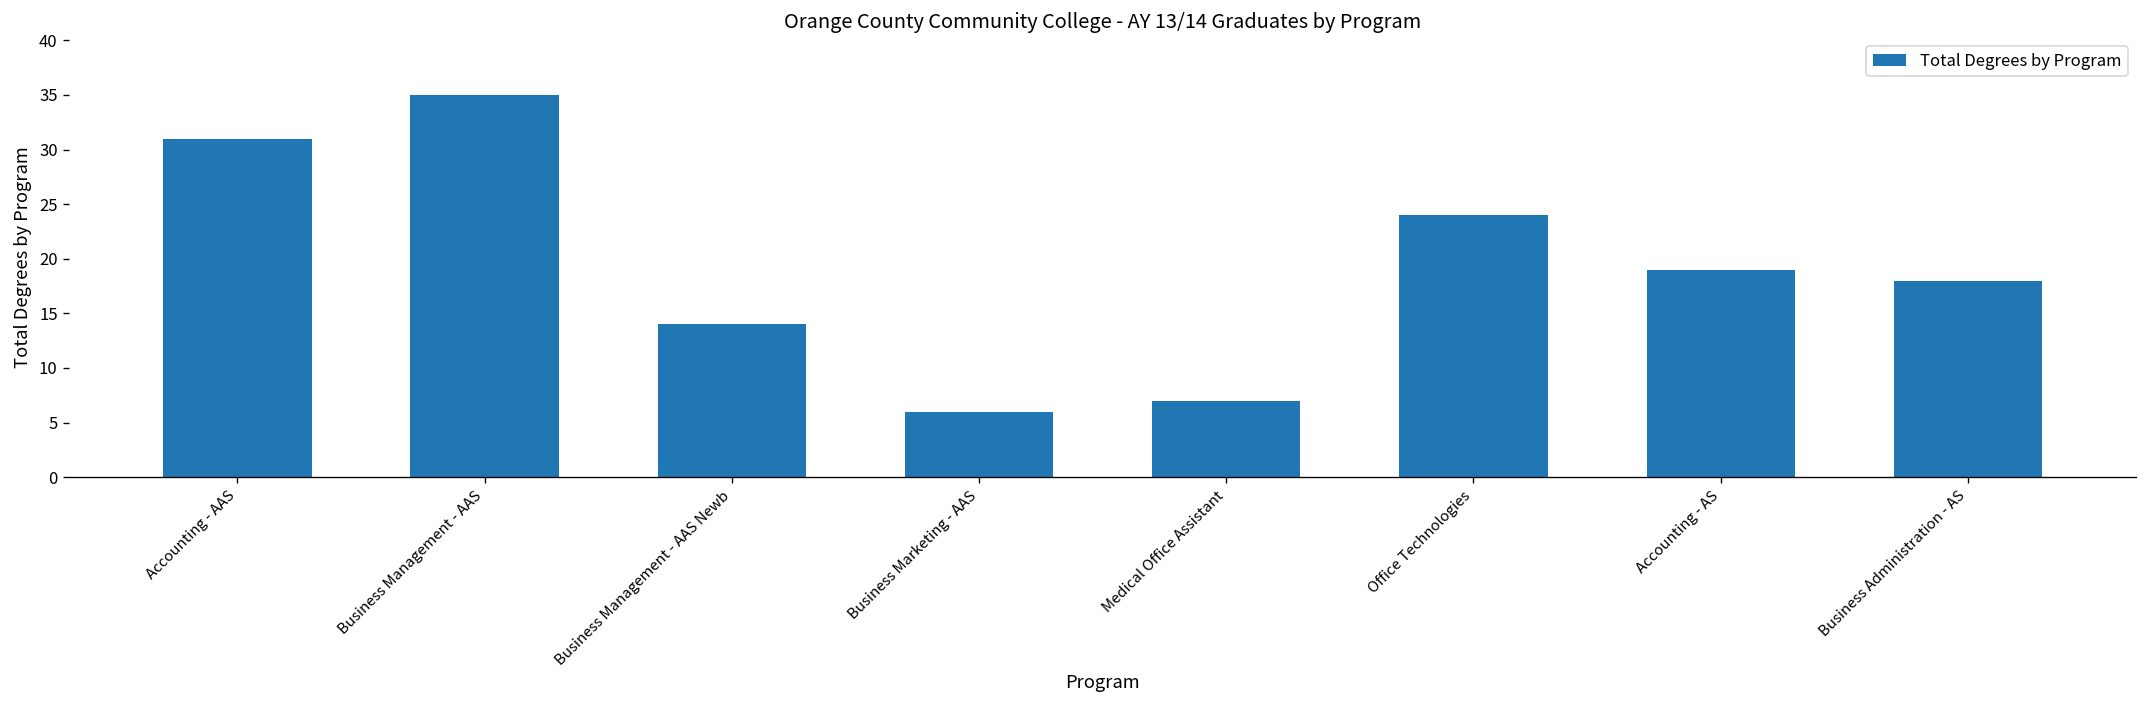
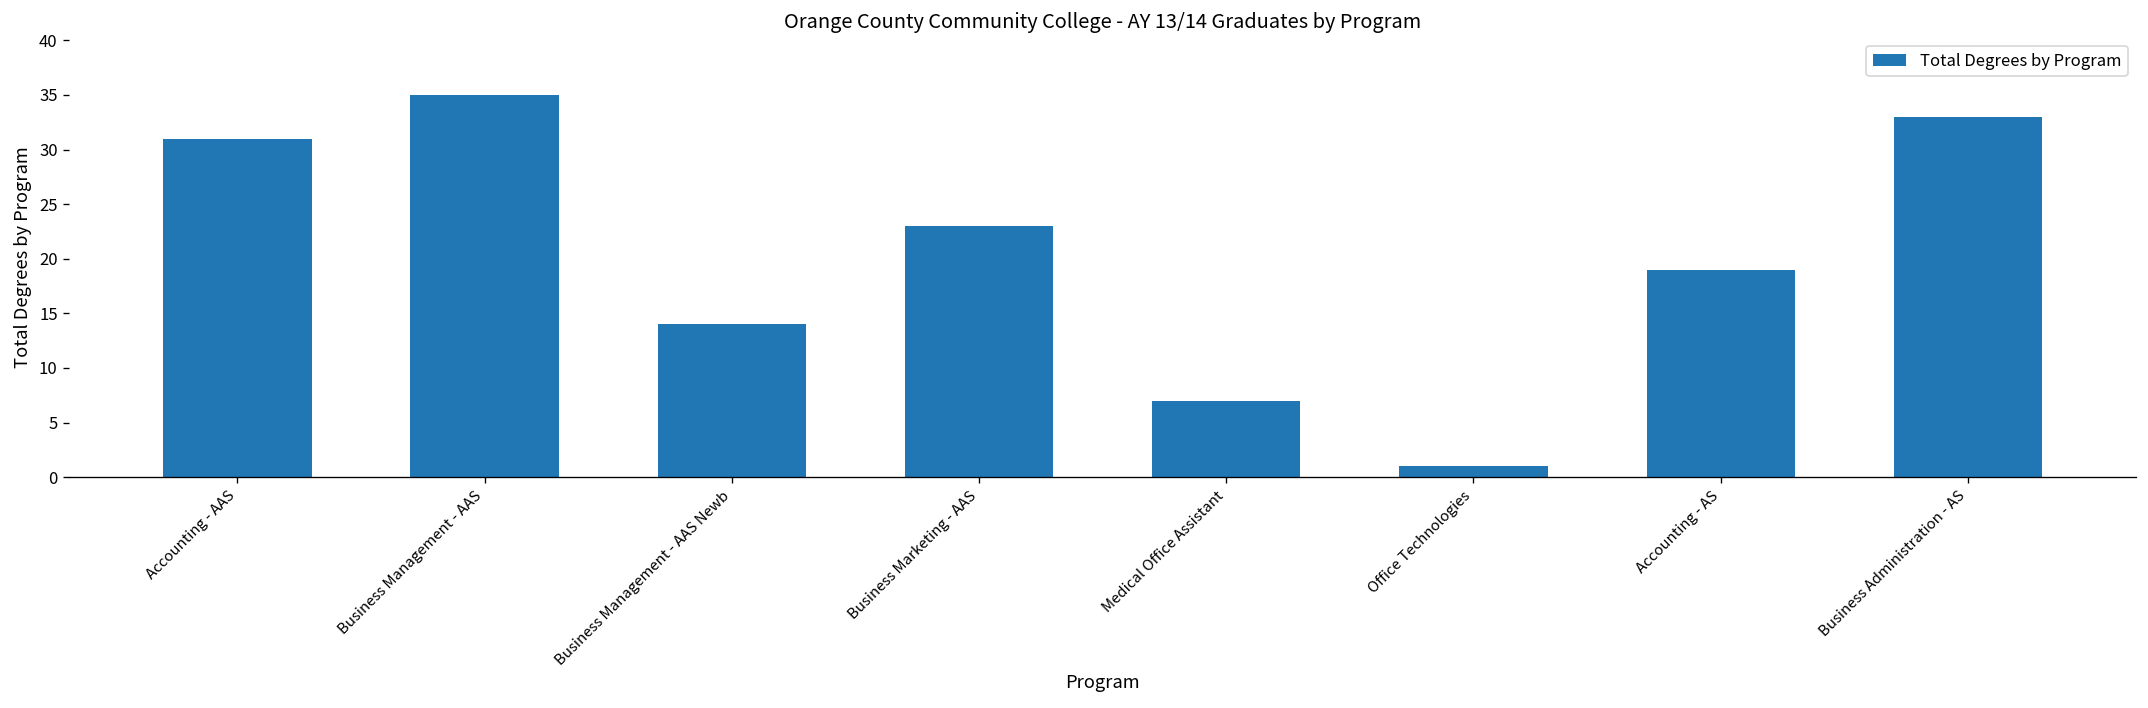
  {
    "Accounting - AAS": 31,
    "Business Management - AAS": 35,
    "Business Management - AAS Newb": 14,
-   "Business Marketing - AAS": 6,
+   "Business Marketing - AAS": 23,
    "Medical Office Assistant": 7,
-   "Office Technologies": 24,
+   "Office Technologies": 1,
    "Accounting - AS": 19,
-   "Business Administration - AS": 18
+   "Business Administration - AS": 33
  }
